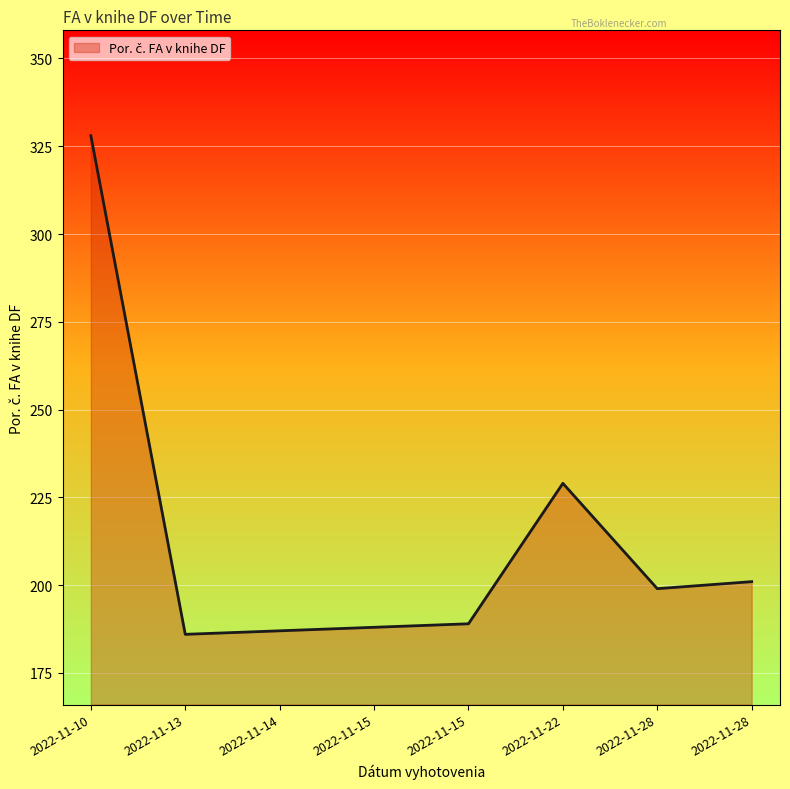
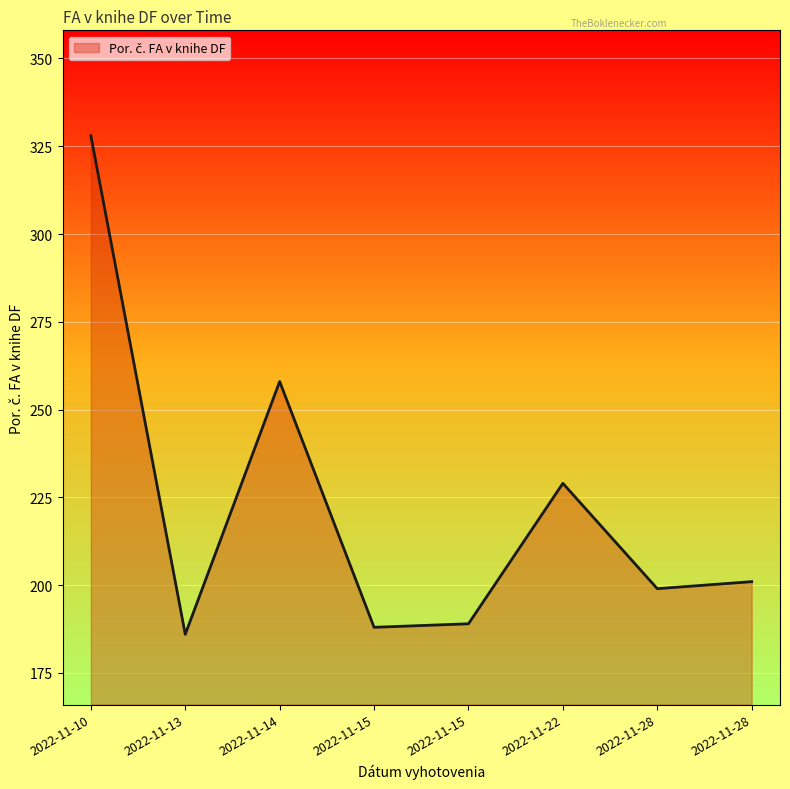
  {
    "2022-11-10": 328,
    "2022-11-13": 186,
-   "2022-11-14": 187,
+   "2022-11-14": 258,
    "2022-11-22": 229
  }
